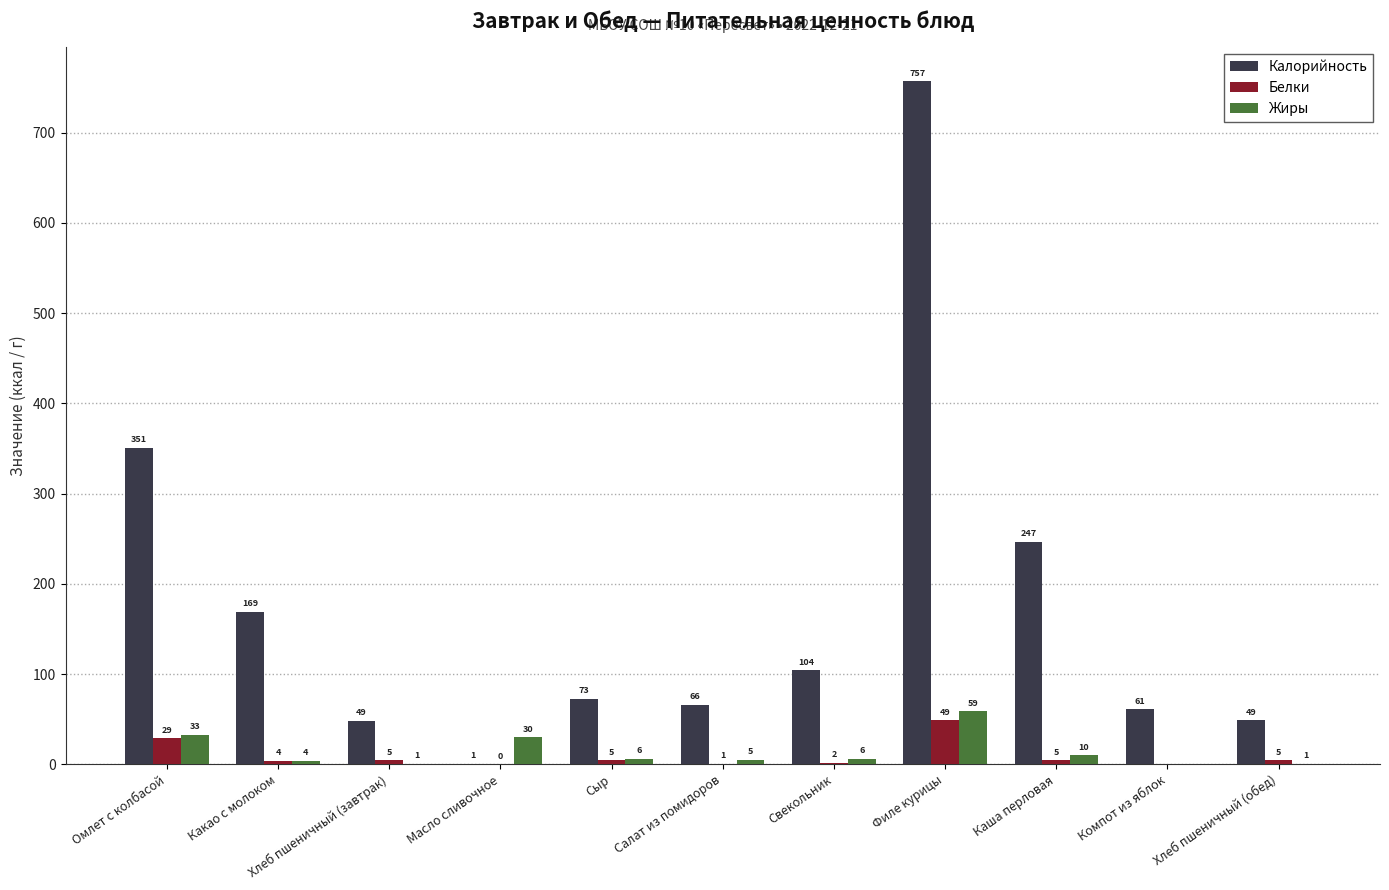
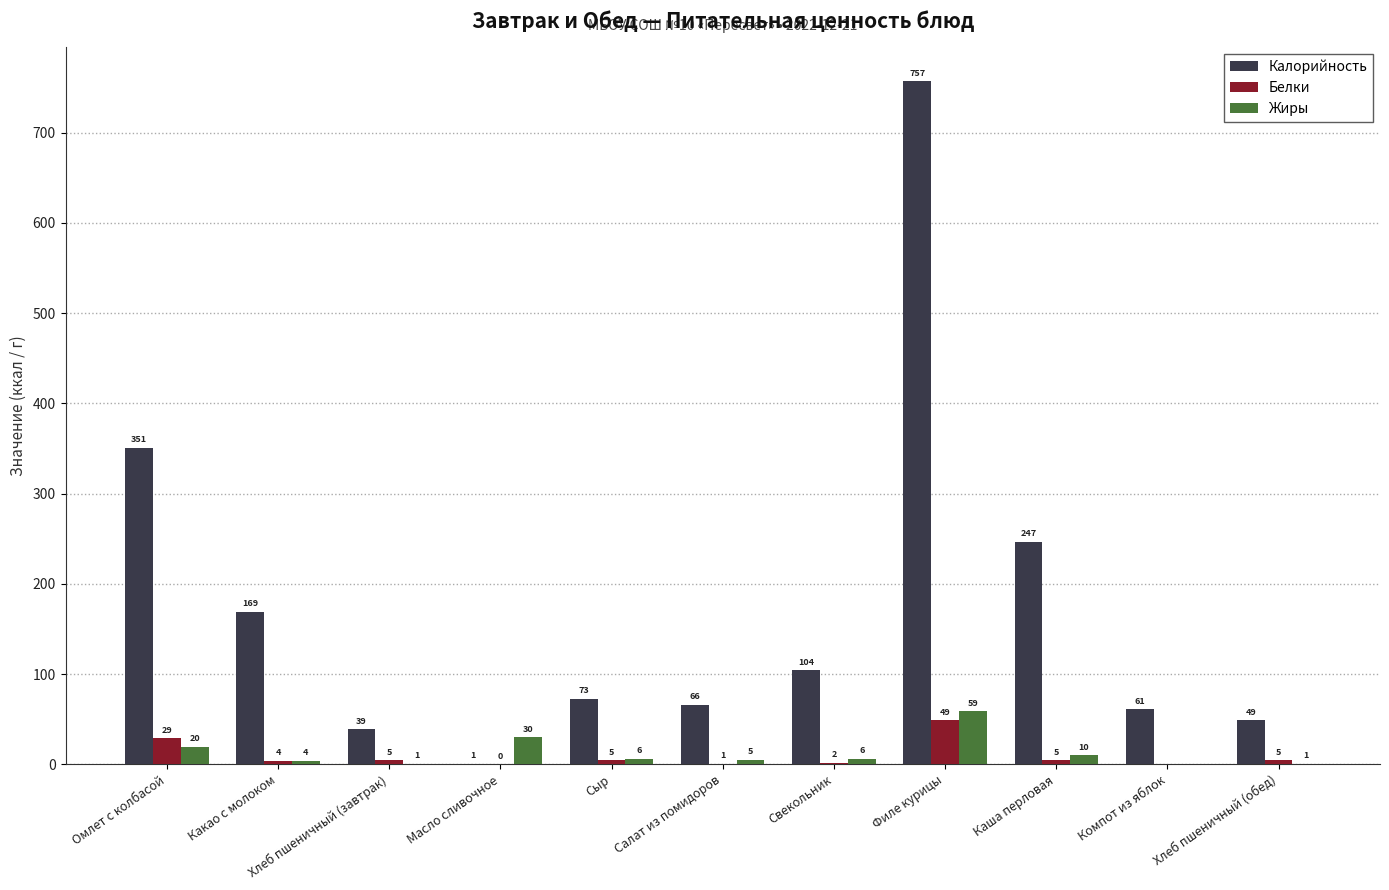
  {
    "Калорийность": {
      "Омлет с колбасой": 351,
      "Какао с молоком": 169,
-     "Хлеб пшеничный (завтрак)": 49,
+     "Хлеб пшеничный (завтрак)": 39,
      "Масло сливочное": 1,
      "Сыр": 73,
      "Салат из помидоров": 66,
      "Свекольник": 104,
      "Филе курицы": 757,
      "Каша перловая": 247,
      "Компот из яблок": 61,
      "Хлеб пшеничный (обед)": 49
    },
    "Белки": {
      "Омлет с колбасой": 29,
      "Какао с молоком": 4,
      "Хлеб пшеничный (завтрак)": 5,
      "Масло сливочное": 0,
      "Сыр": 5,
      "Салат из помидоров": 1,
      "Свекольник": 2,
      "Филе курицы": 49,
      "Каша перловая": 5,
      "Хлеб пшеничный (обед)": 5
    },
    "Жиры": {
-     "Омлет с колбасой": 33,
+     "Омлет с колбасой": 20,
      "Какао с молоком": 4,
      "Хлеб пшеничный (завтрак)": 1,
      "Масло сливочное": 30,
      "Сыр": 6,
      "Салат из помидоров": 5,
      "Свекольник": 6,
      "Филе курицы": 59,
      "Каша перловая": 10,
      "Хлеб пшеничный (обед)": 1
    }
  }
